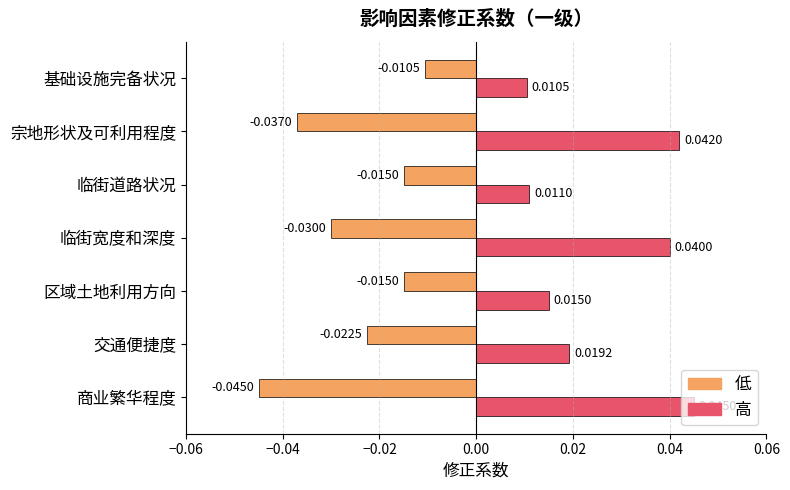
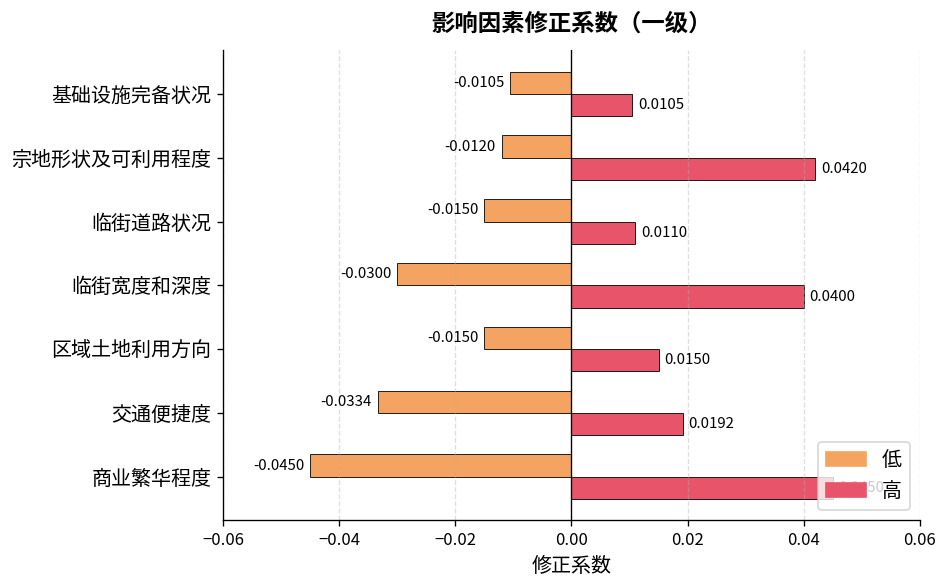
  {
    "低": {
      "基础设施完备状况": -0.0105,
-     "宗地形状及可利用程度": -0.0370,
+     "宗地形状及可利用程度": -0.0120,
      "临街道路状况": -0.0150,
      "临街宽度和深度": -0.0300,
      "区域土地利用方向": -0.0150,
-     "交通便捷度": -0.0225,
+     "交通便捷度": -0.0334,
      "商业繁华程度": -0.0450
    },
    "高": {
      "基础设施完备状况": 0.0105,
      "宗地形状及可利用程度": 0.0420,
      "临街道路状况": 0.0110,
      "临街宽度和深度": 0.0400,
      "区域土地利用方向": 0.0150,
      "交通便捷度": 0.0192
    }
  }
